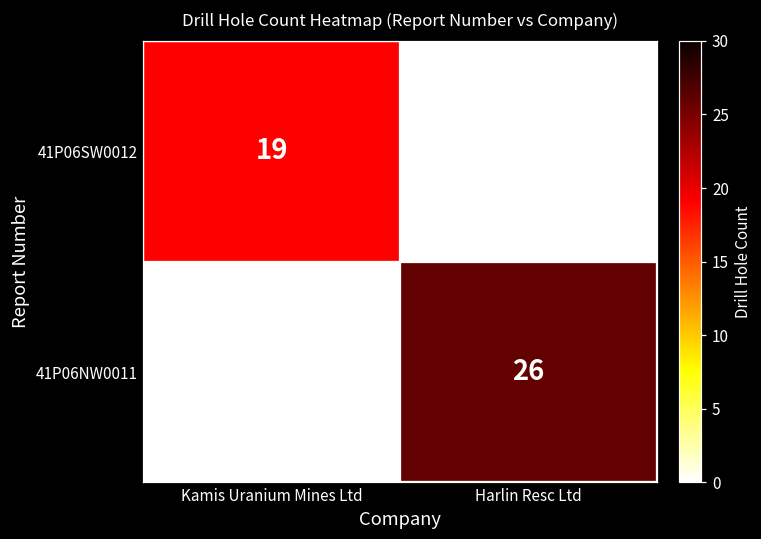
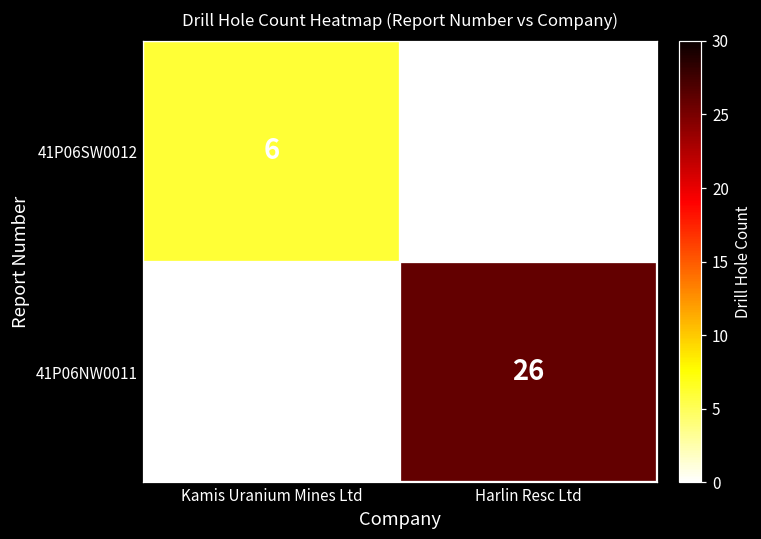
  {
    "41P06SW0012": {
-     "Kamis Uranium Mines Ltd": 19
+     "Kamis Uranium Mines Ltd": 6
    },
    "41P06NW0011": {
      "Harlin Resc Ltd": 26
    }
  }
